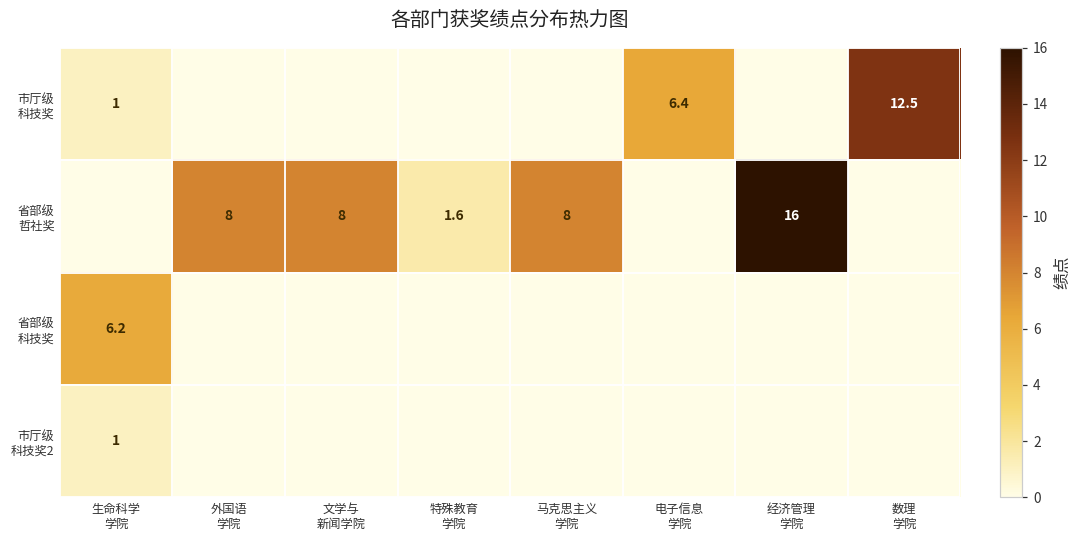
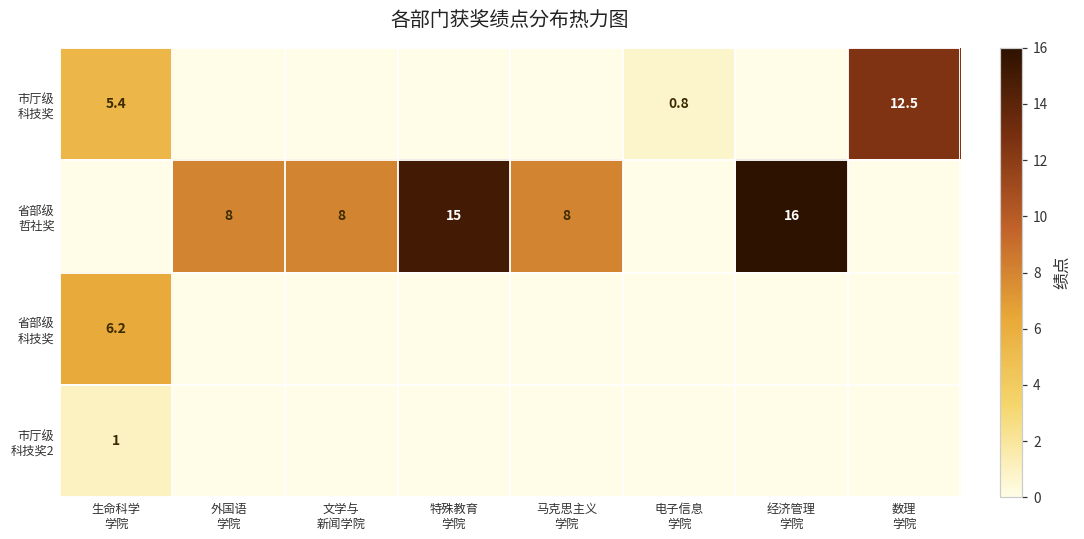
  {
    "市厅级 科技奖": {
-     "生命科学 学院": 1,
-     "电子信息 学院": 6.4,
+     "生命科学 学院": 5.4,
+     "电子信息 学院": 0.8,
      "数理 学院": 12.5
    },
    "省部级 哲社奖": {
      "外国语 学院": 8,
      "文学与 新闻学院": 8,
-     "特殊教育 学院": 1.6,
+     "特殊教育 学院": 15,
      "马克思主义 学院": 8,
      "经济管理 学院": 16
    },
    "省部级 科技奖": {
      "生命科学 学院": 6.2
    },
    "市厅级 科技奖2": {
      "生命科学 学院": 1
    }
  }
